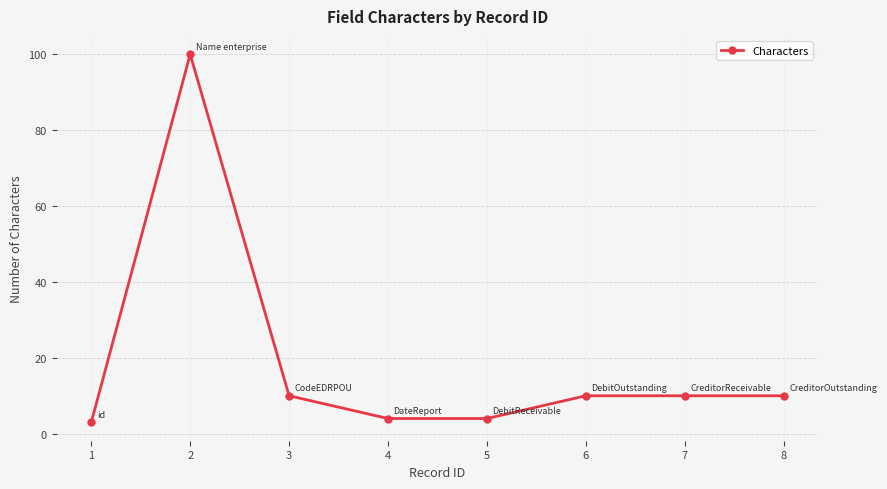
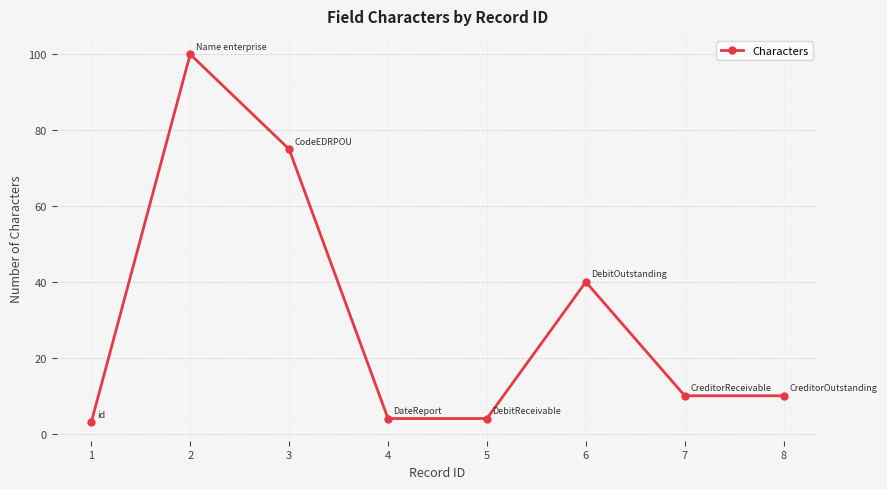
  {
    "1": 3,
    "2": 100,
-   "3": 10,
+   "3": 75,
    "4": 4,
    "5": 4,
-   "6": 10,
+   "6": 40,
    "7": 10,
    "8": 10
  }
